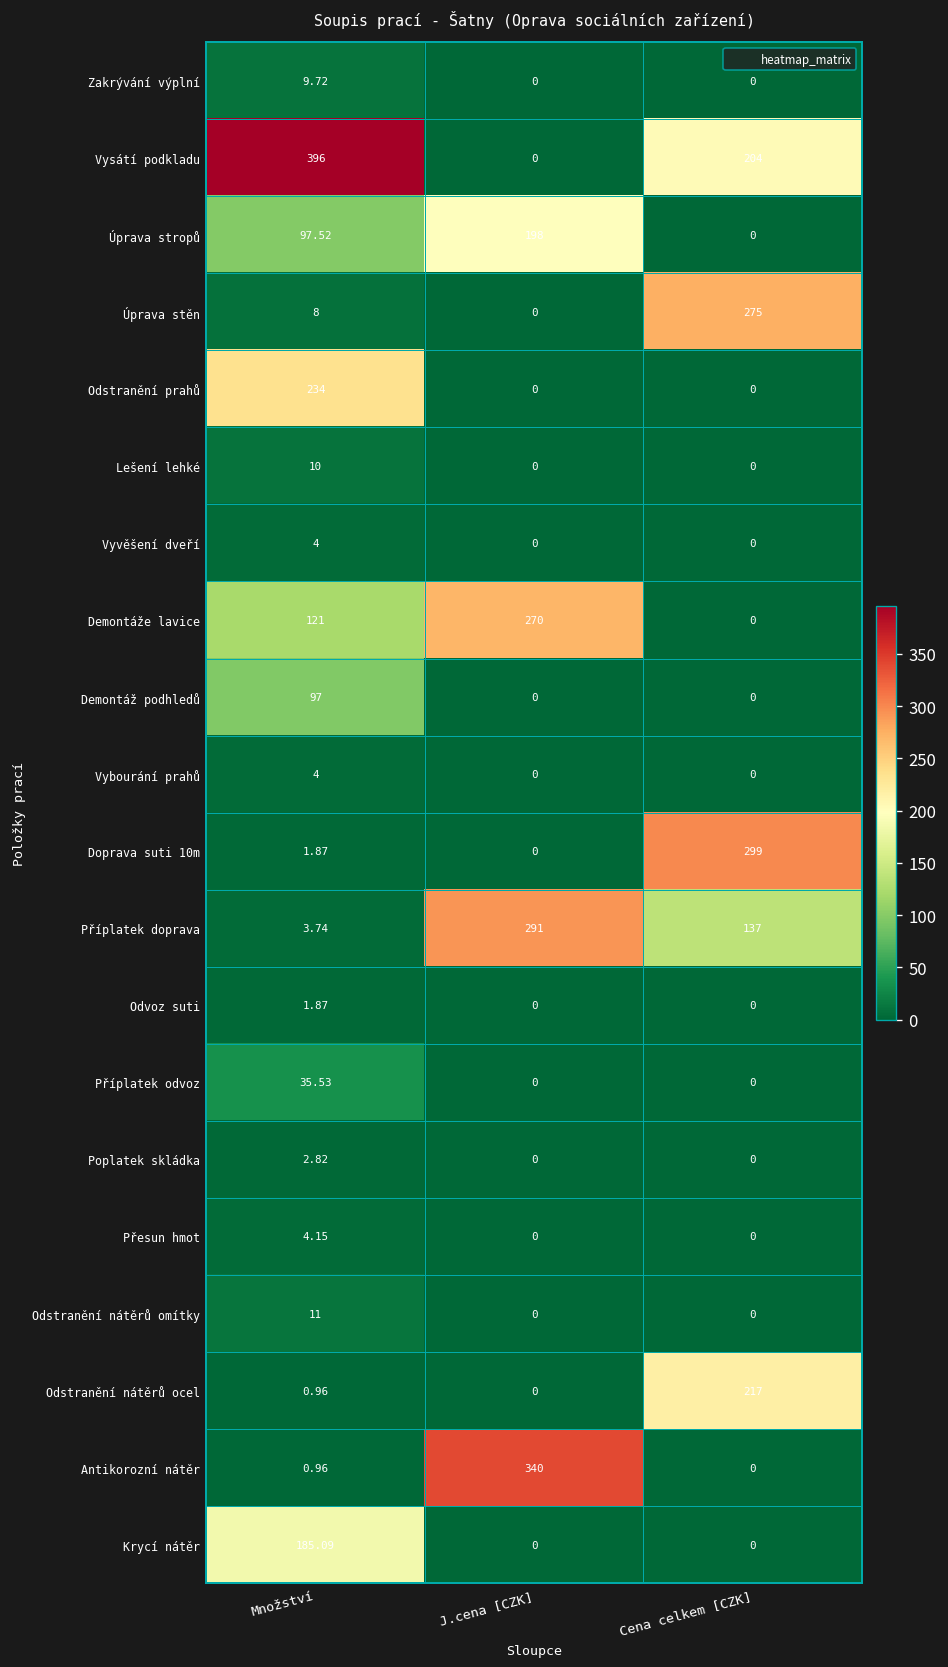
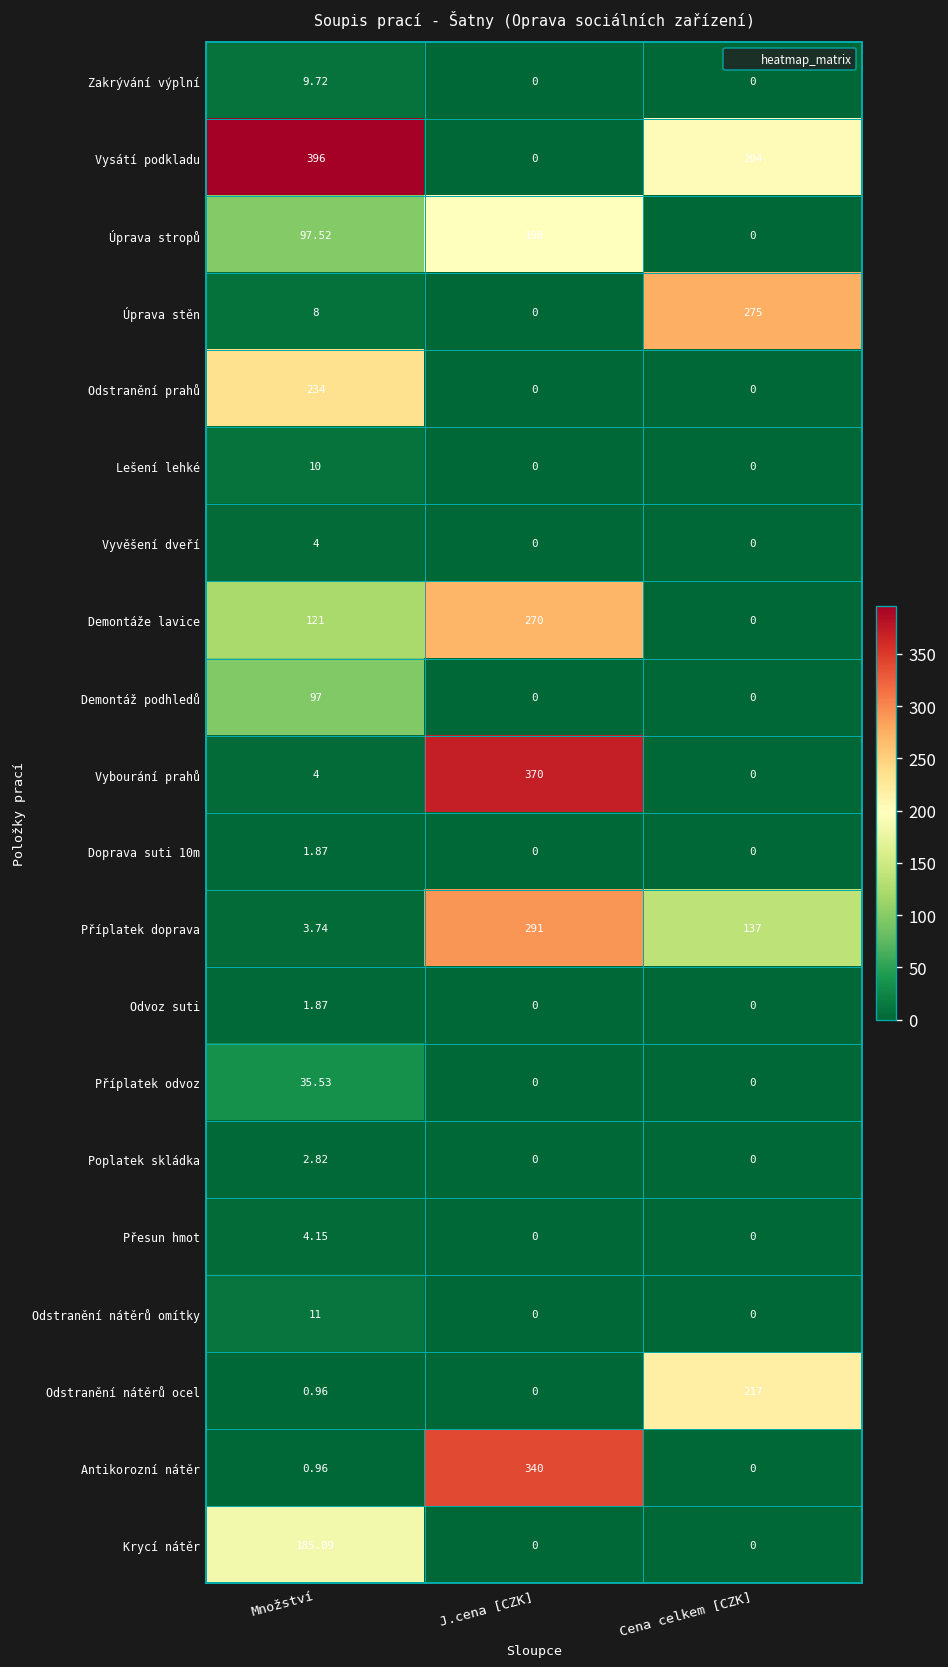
  {
    "Zakrývání výplní": {
      "Množství": 9.72,
      "J.cena [CZK]": 0,
      "Cena celkem [CZK]": 0
    },
    "Vysátí podkladu": {
      "Množství": 396,
      "J.cena [CZK]": 0,
      "Cena celkem [CZK]": 204
    },
    "Úprava stropů": {
      "Množství": 97.52,
      "J.cena [CZK]": 198,
      "Cena celkem [CZK]": 0
    },
    "Úprava stěn": {
      "Množství": 8,
      "J.cena [CZK]": 0,
      "Cena celkem [CZK]": 275
    },
    "Odstranění prahů": {
      "Množství": 234,
      "J.cena [CZK]": 0,
      "Cena celkem [CZK]": 0
    },
    "Lešení lehké": {
      "Množství": 10,
      "J.cena [CZK]": 0,
      "Cena celkem [CZK]": 0
    },
    "Vyvěšení dveří": {
      "Množství": 4,
      "J.cena [CZK]": 0,
      "Cena celkem [CZK]": 0
    },
    "Demontáže lavice": {
      "Množství": 121,
      "J.cena [CZK]": 270,
      "Cena celkem [CZK]": 0
    },
    "Demontáž podhledů": {
      "Množství": 97,
      "J.cena [CZK]": 0,
      "Cena celkem [CZK]": 0
    },
    "Vybourání prahů": {
      "Množství": 4,
-     "J.cena [CZK]": 0,
+     "J.cena [CZK]": 370,
      "Cena celkem [CZK]": 0
    },
    "Doprava suti 10m": {
      "Množství": 1.87,
      "J.cena [CZK]": 0,
-     "Cena celkem [CZK]": 299
+     "Cena celkem [CZK]": 0
    },
    "Příplatek doprava": {
      "Množství": 3.74,
      "J.cena [CZK]": 291,
      "Cena celkem [CZK]": 137
    },
    "Odvoz suti": {
      "Množství": 1.87,
      "J.cena [CZK]": 0,
      "Cena celkem [CZK]": 0
    },
    "Příplatek odvoz": {
      "Množství": 35.53,
      "J.cena [CZK]": 0,
      "Cena celkem [CZK]": 0
    },
    "Poplatek skládka": {
      "Množství": 2.82,
      "J.cena [CZK]": 0,
      "Cena celkem [CZK]": 0
    },
    "Přesun hmot": {
      "Množství": 4.15,
      "J.cena [CZK]": 0,
      "Cena celkem [CZK]": 0
    },
    "Odstranění nátěrů omítky": {
      "Množství": 11,
      "J.cena [CZK]": 0,
      "Cena celkem [CZK]": 0
    },
    "Odstranění nátěrů ocel": {
      "Množství": 0.96,
      "J.cena [CZK]": 0,
      "Cena celkem [CZK]": 217
    },
    "Antikorozní nátěr": {
      "Množství": 0.96,
      "J.cena [CZK]": 340,
      "Cena celkem [CZK]": 0
    },
    "Krycí nátěr": {
      "Množství": 185.09,
      "J.cena [CZK]": 0,
      "Cena celkem [CZK]": 0
    }
  }
